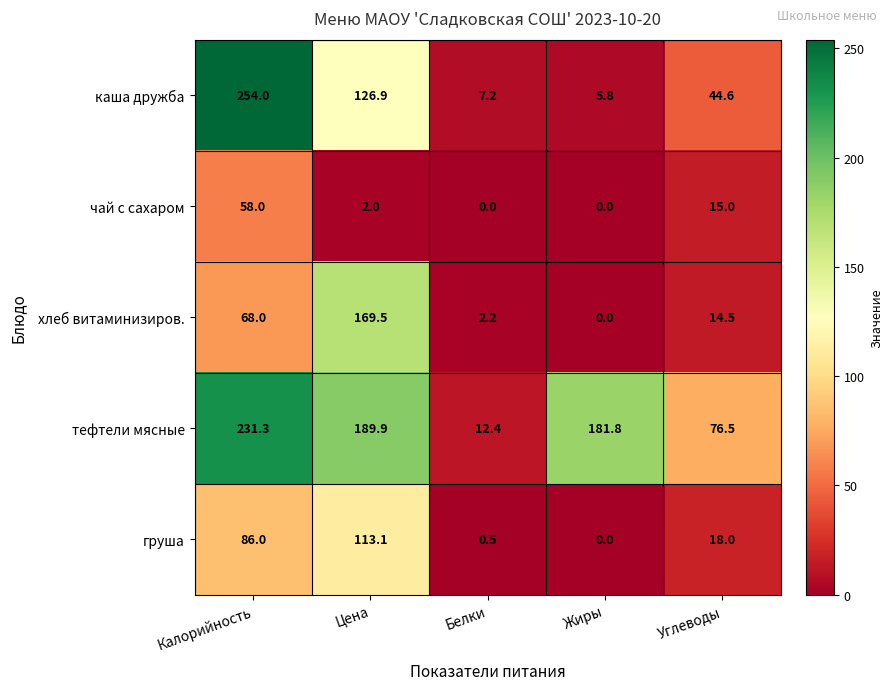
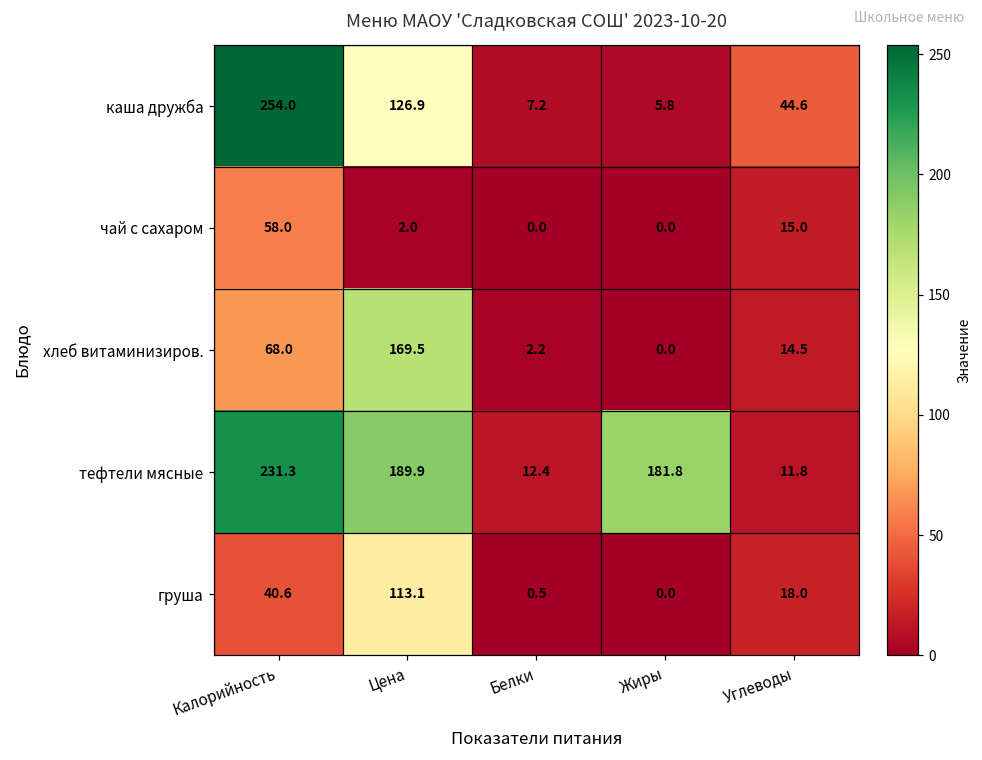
  {
    "каша дружба": {
      "Калорийность": 254.0,
      "Цена": 126.9,
      "Белки": 7.2,
      "Жиры": 5.8,
      "Углеводы": 44.6
    },
    "чай с сахаром": {
      "Калорийность": 58.0,
      "Цена": 2.0,
      "Белки": 0.0,
      "Жиры": 0.0,
      "Углеводы": 15.0
    },
    "хлеб витаминизиров.": {
      "Калорийность": 68.0,
      "Цена": 169.5,
      "Белки": 2.2,
      "Жиры": 0.0,
      "Углеводы": 14.5
    },
    "тефтели мясные": {
      "Калорийность": 231.3,
      "Цена": 189.9,
      "Белки": 12.4,
      "Жиры": 181.8,
-     "Углеводы": 76.5
+     "Углеводы": 11.8
    },
    "груша": {
-     "Калорийность": 86.0,
+     "Калорийность": 40.6,
      "Цена": 113.1,
      "Белки": 0.5,
      "Жиры": 0.0,
      "Углеводы": 18.0
    }
  }
